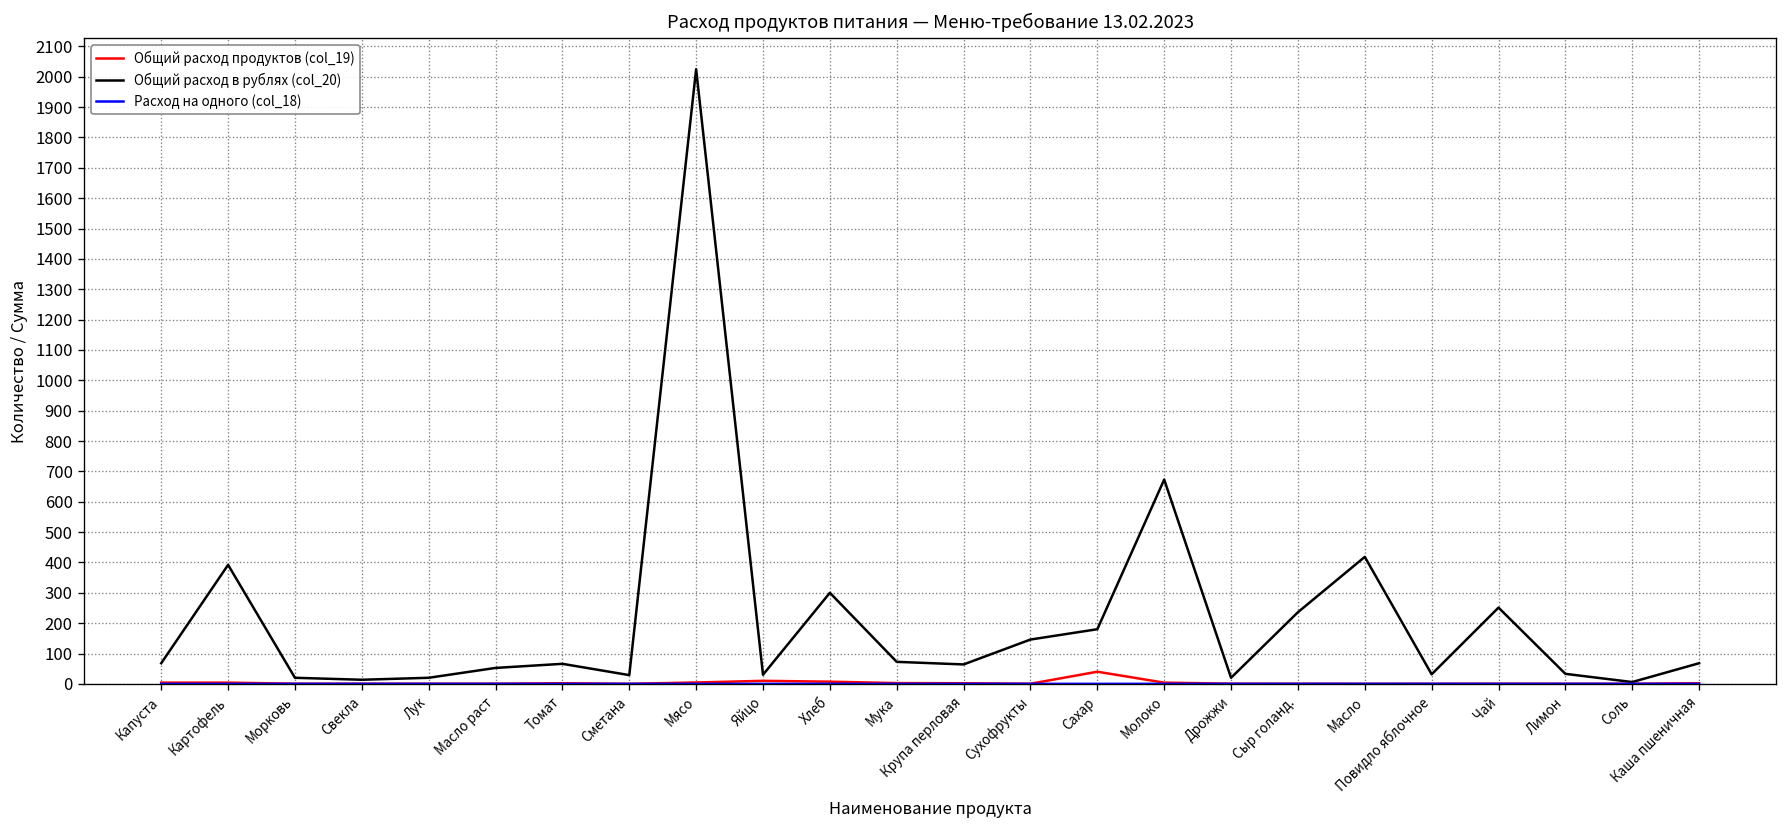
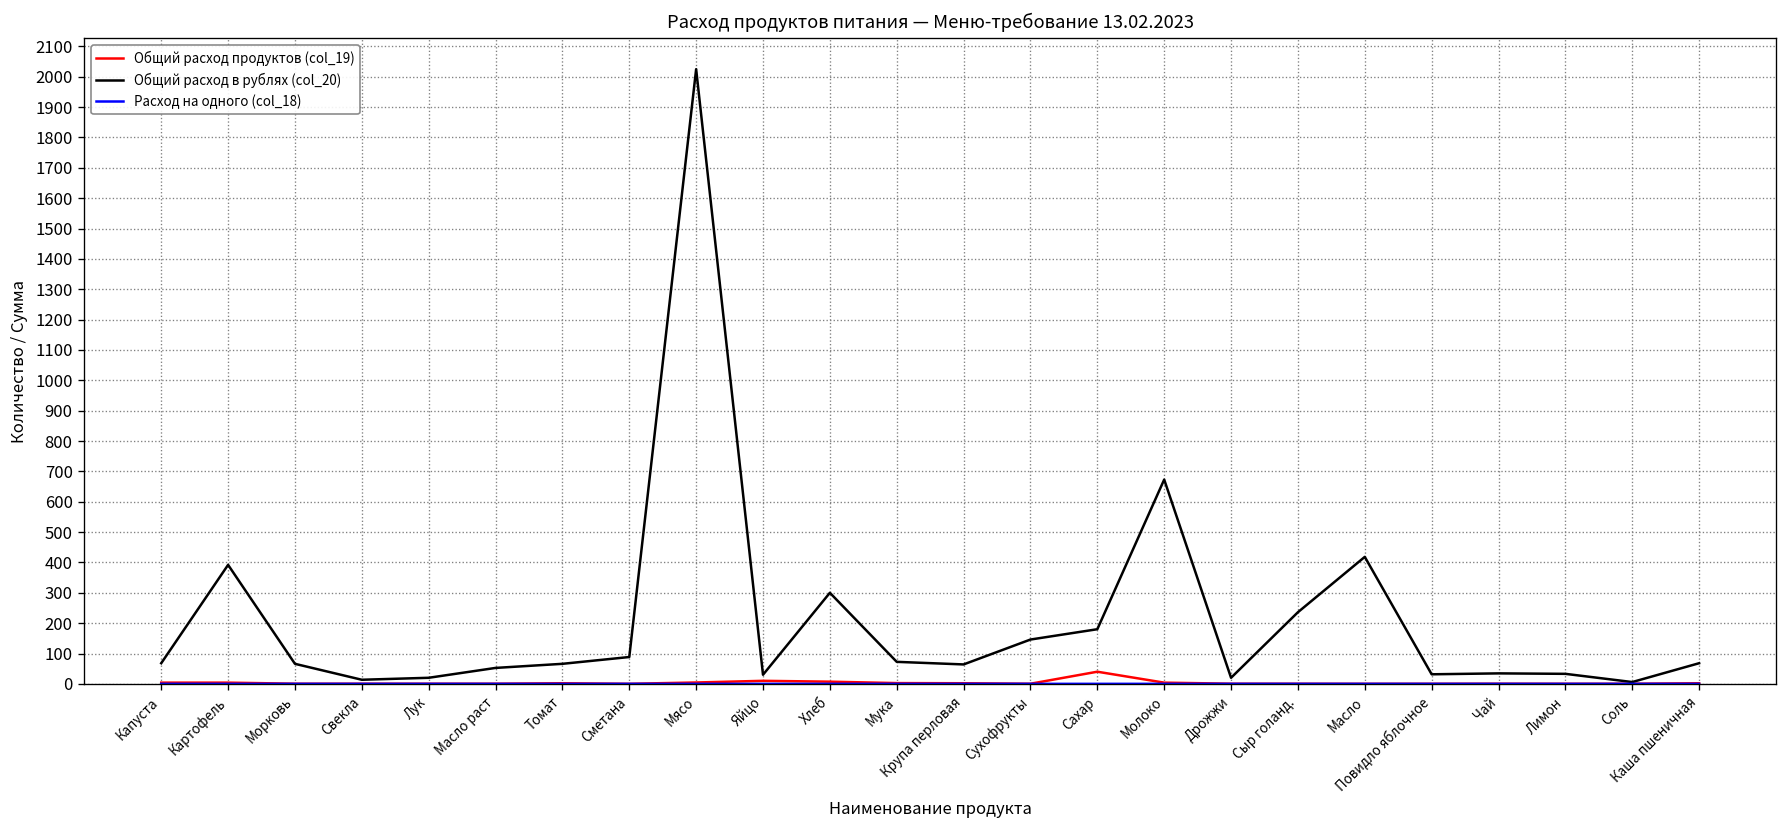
  {
    "Общий расход продуктов (col_19)": {
      "Сахар": 40
    },
    "Общий расход в рублях (col_20)": {
      "Капуста": 70,
      "Картофель": 390,
-     "Морковь": 20,
+     "Морковь": 70,
      "Свекла": 10,
      "Лук": 20,
      "Масло раст": 50,
      "Томат": 70,
-     "Сметана": 30,
+     "Сметана": 90,
      "Мясо": 2030,
      "Яйцо": 30,
      "Хлеб": 300,
      "Мука": 70,
      "Крупа перловая": 60,
      "Сухофрукты": 150,
      "Сахар": 180,
      "Молоко": 670,
      "Дрожжи": 20,
      "Сыр голанд.": 240,
      "Масло": 420,
      "Повидло яблочное": 30,
-     "Чай": 250,
+     "Чай": 30,
      "Лимон": 30,
      "Каша пшеничная": 70
    },
    "Расход на одного (col_18)": {
      "Сахар": 0
    }
  }
